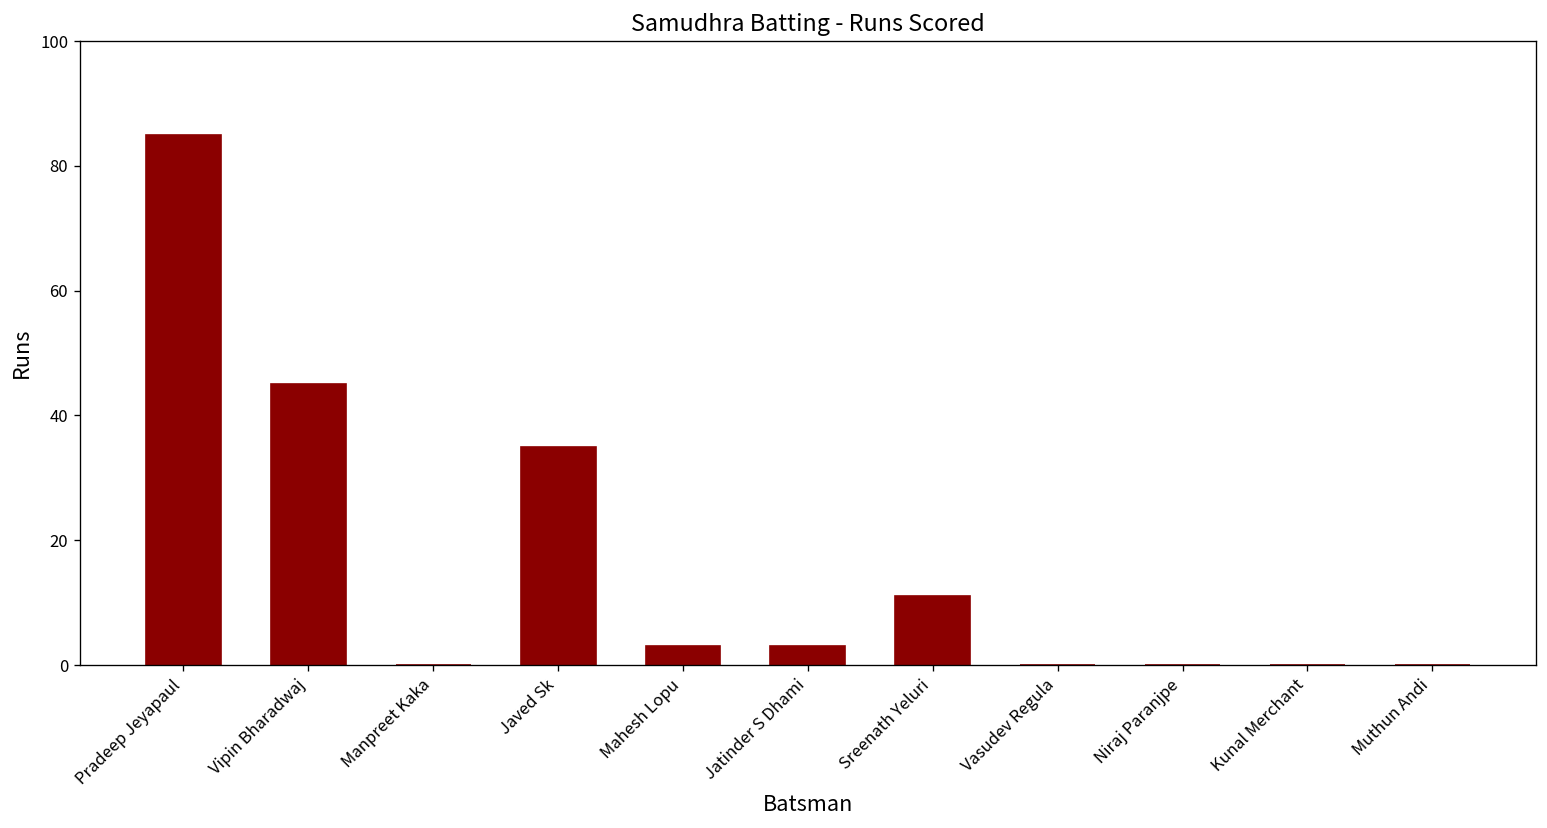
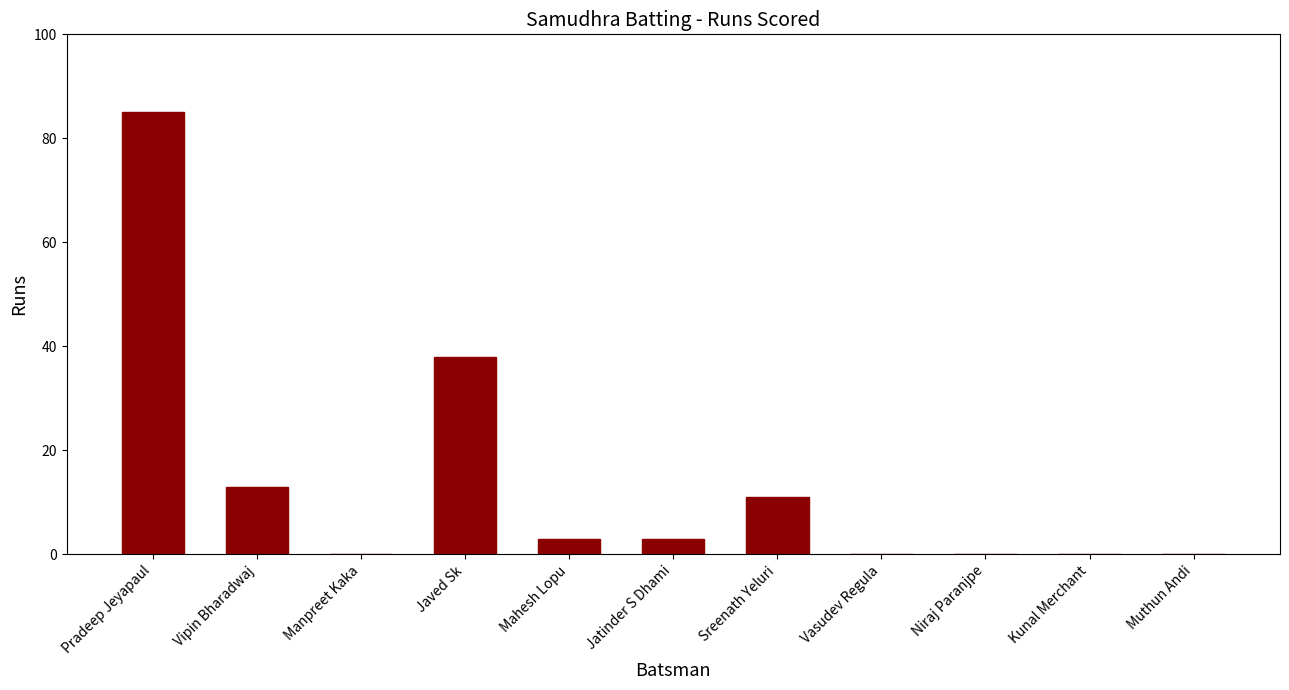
  {
    "Pradeep Jeyapaul": 85,
-   "Vipin Bharadwaj": 45,
+   "Vipin Bharadwaj": 13,
    "Manpreet Kaka": 0,
-   "Javed Sk": 35,
+   "Javed Sk": 38,
    "Mahesh Lopu": 3,
    "Jatinder S Dhami": 3,
    "Sreenath Yeluri": 11,
    "Vasudev Regula": 0,
    "Niraj Paranjpe": 0,
    "Kunal Merchant": 0,
    "Muthun Andi": 0
  }
